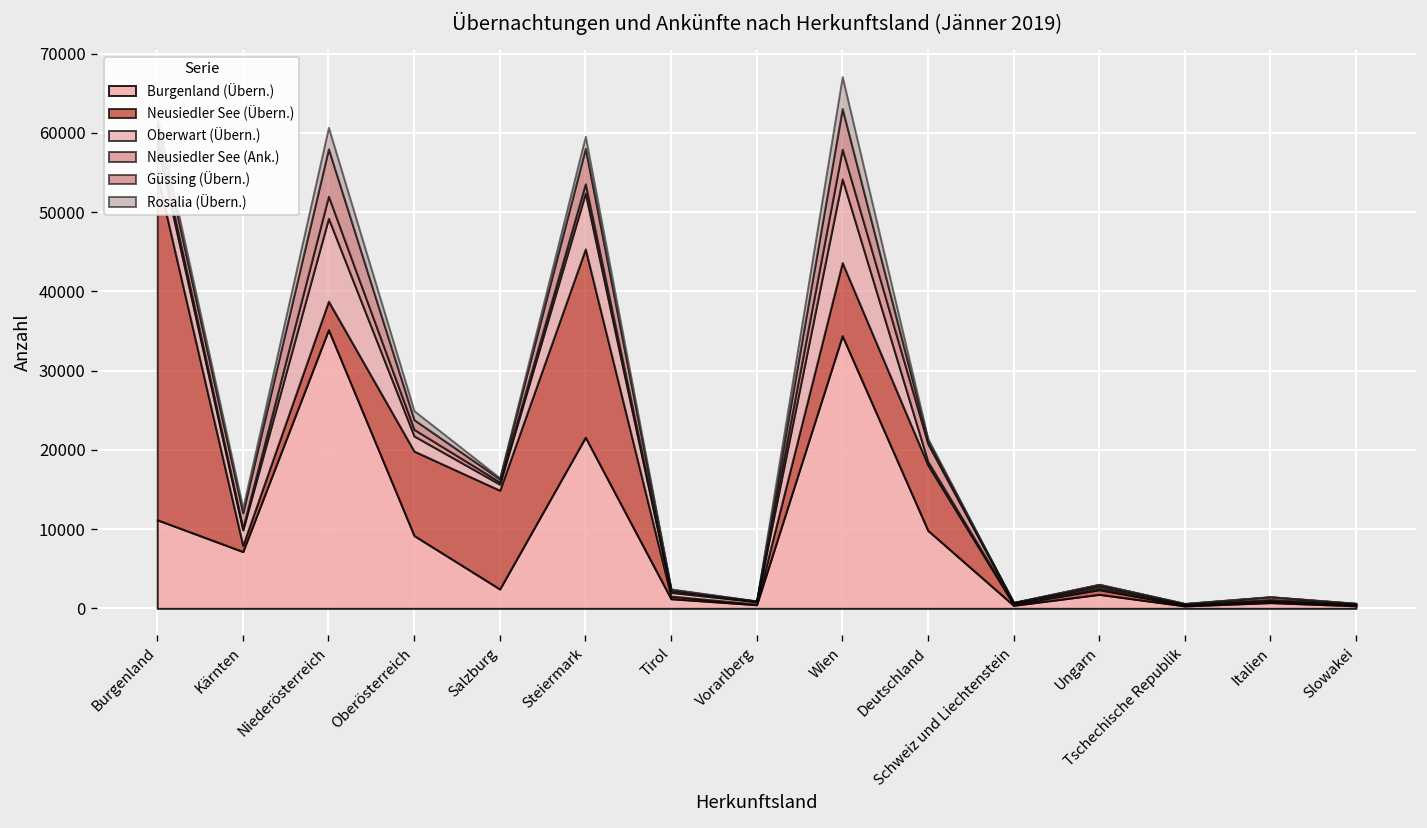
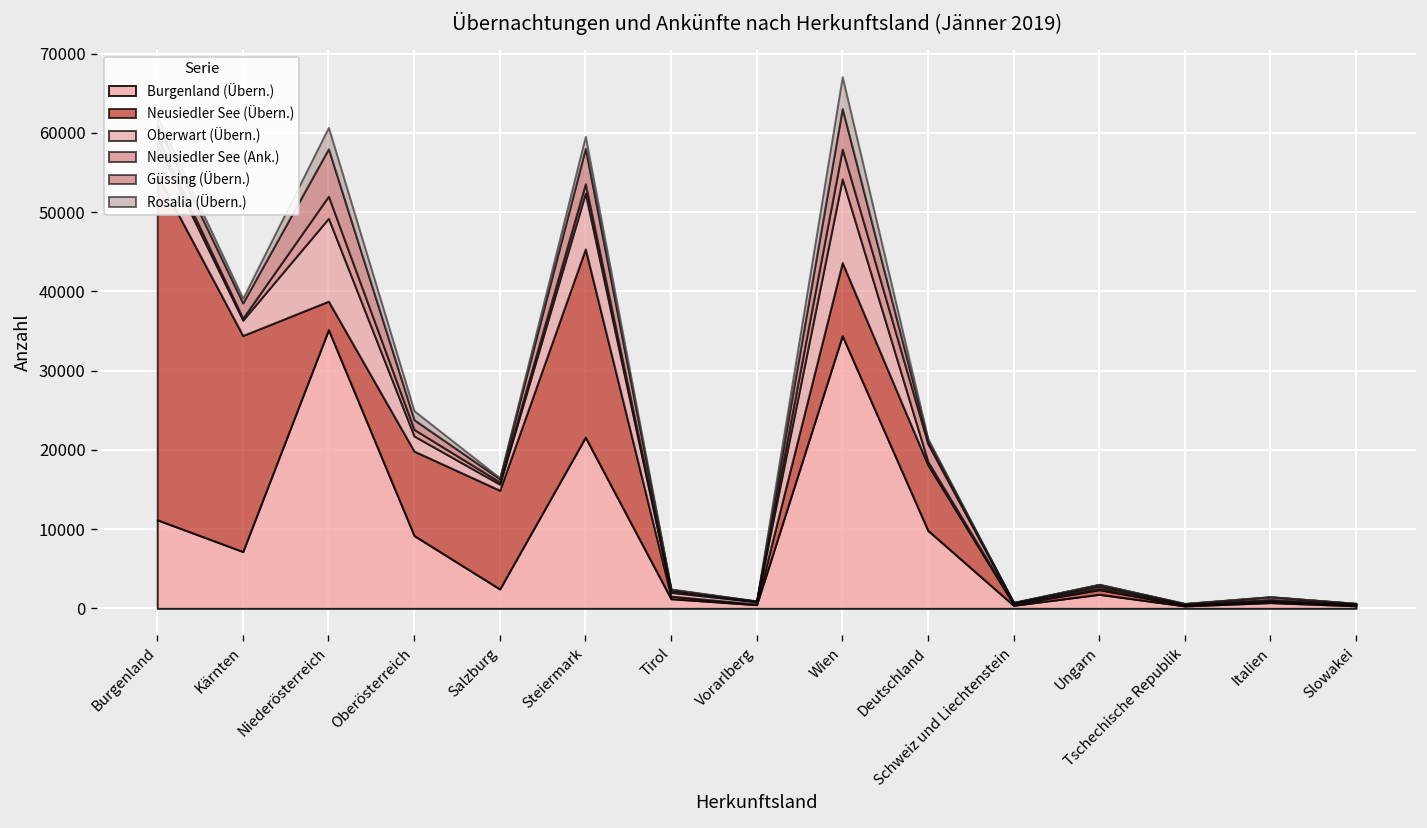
  {
    "Neusiedler See (Übern.)": {
-     "Kärnten": 1000,
+     "Kärnten": 27000,
      "Niederösterreich": 4000,
      "Oberösterreich": 11000,
      "Salzburg": 12000,
      "Steiermark": 24000,
      "Wien": 9000,
      "Deutschland": 8000
    }
  }
